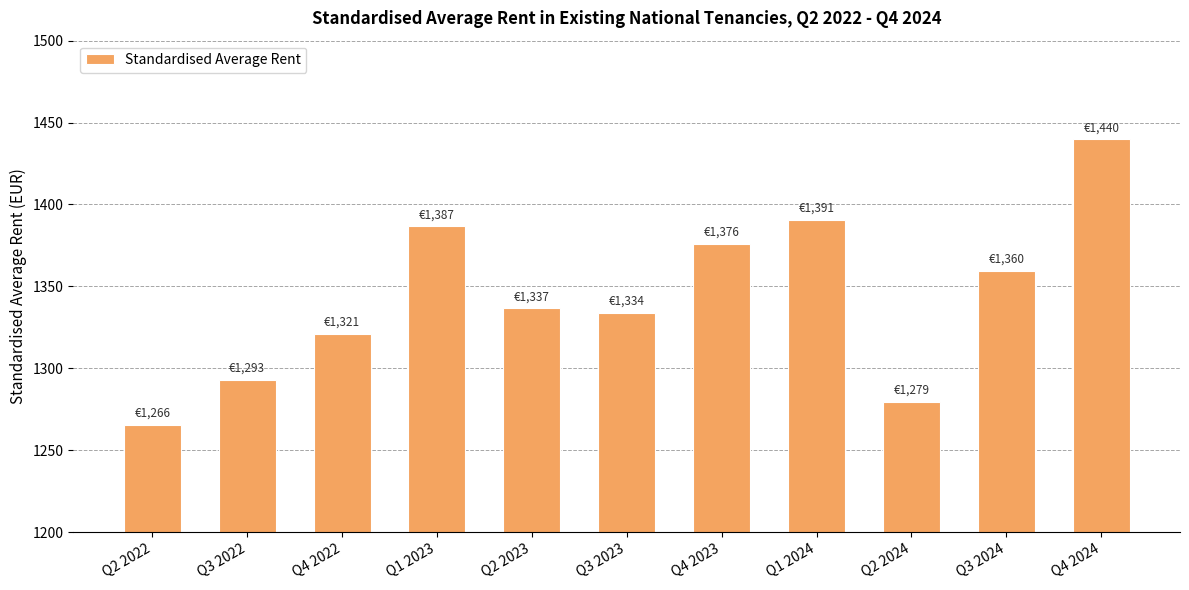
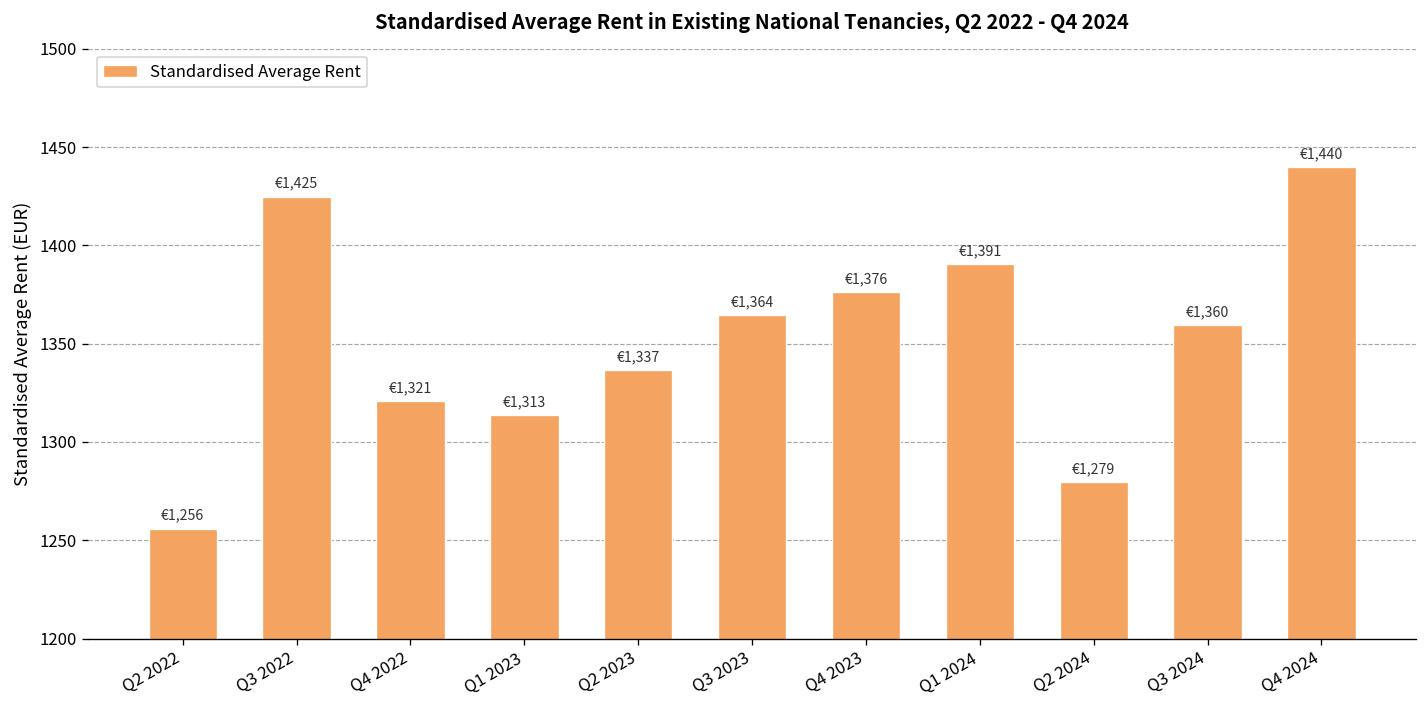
  {
-   "Q2 2022": "€1,266",
-   "Q3 2022": "€1,293",
+   "Q2 2022": "€1,256",
+   "Q3 2022": "€1,425",
    "Q4 2022": "€1,321",
-   "Q1 2023": "€1,387",
+   "Q1 2023": "€1,313",
    "Q2 2023": "€1,337",
-   "Q3 2023": "€1,334",
+   "Q3 2023": "€1,364",
    "Q4 2023": "€1,376",
    "Q1 2024": "€1,391",
    "Q2 2024": "€1,279",
    "Q3 2024": "€1,360",
    "Q4 2024": "€1,440"
  }
